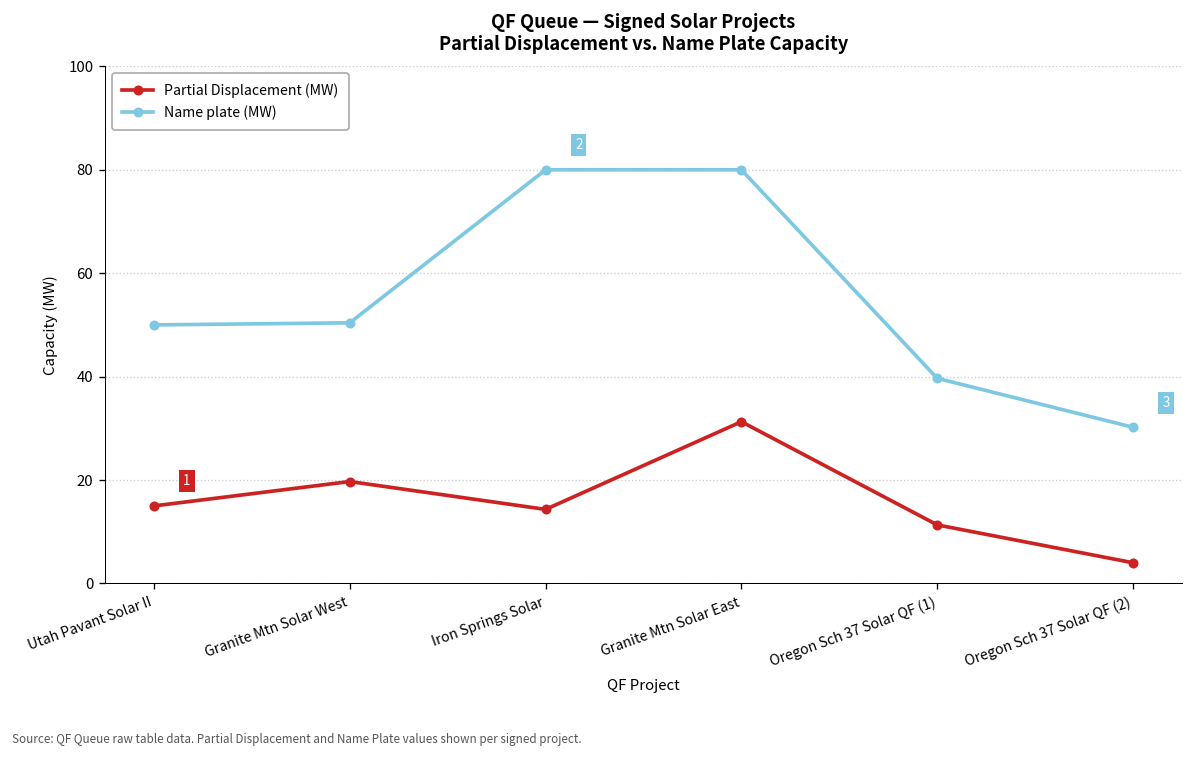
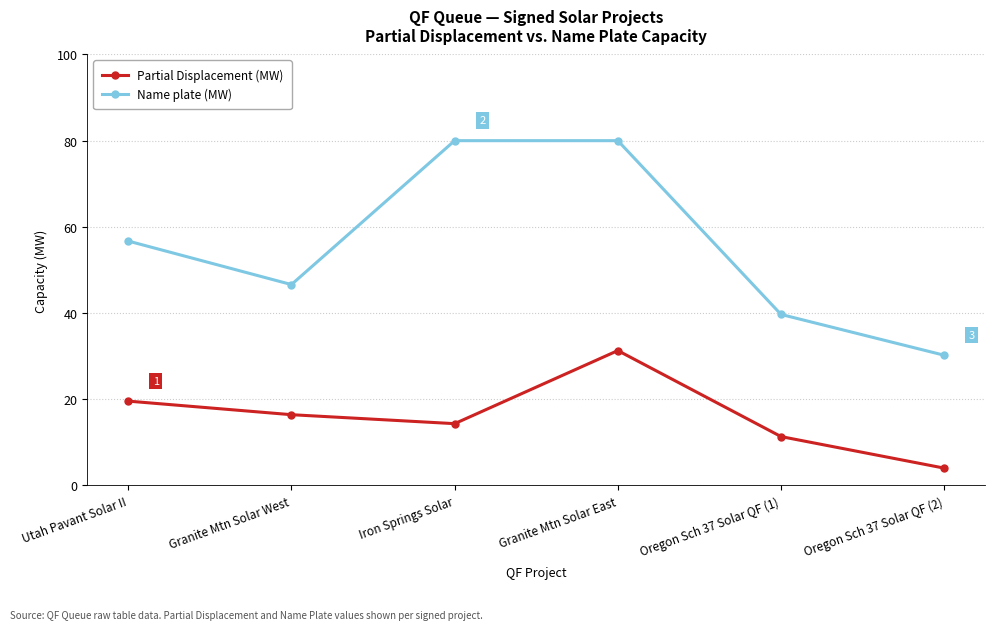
  {
    "Partial Displacement (MW)": {
-     "Utah Pavant Solar II": 15,
-     "Granite Mtn Solar West": 20,
+     "Utah Pavant Solar II": 20,
+     "Granite Mtn Solar West": 16,
      "Iron Springs Solar": 14,
      "Granite Mtn Solar East": 31,
      "Oregon Sch 37 Solar QF (1)": 11,
      "Oregon Sch 37 Solar QF (2)": 4
    },
    "Name plate (MW)": {
-     "Utah Pavant Solar II": 50,
-     "Granite Mtn Solar West": 50,
+     "Utah Pavant Solar II": 57,
+     "Granite Mtn Solar West": 47,
      "Iron Springs Solar": 80,
      "Granite Mtn Solar East": 80,
      "Oregon Sch 37 Solar QF (1)": 40,
      "Oregon Sch 37 Solar QF (2)": 30
    }
  }
